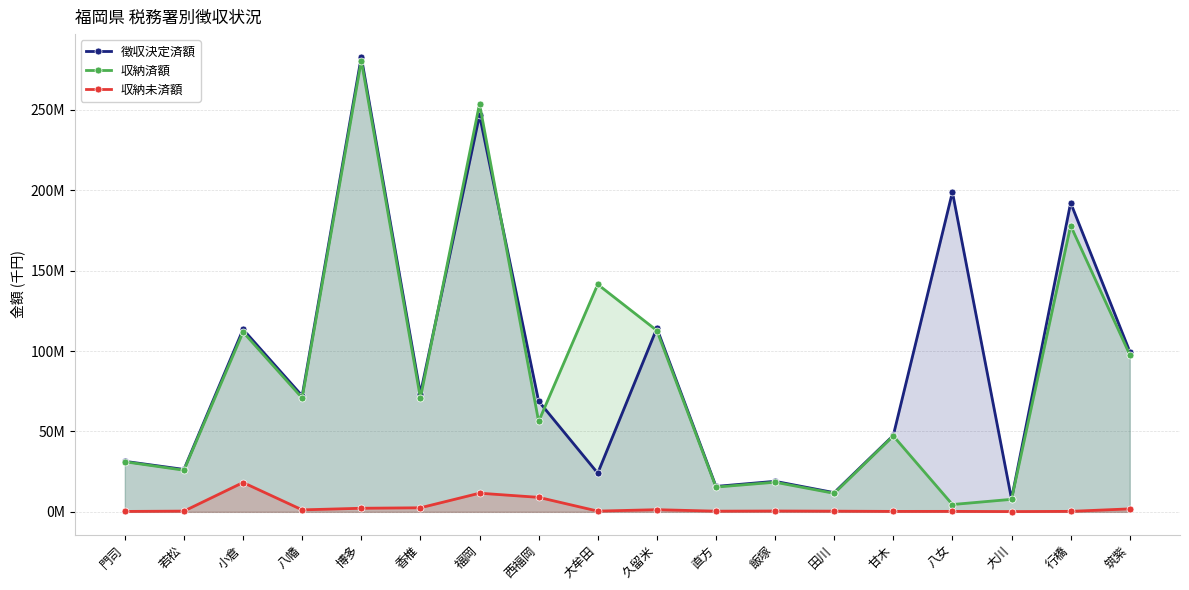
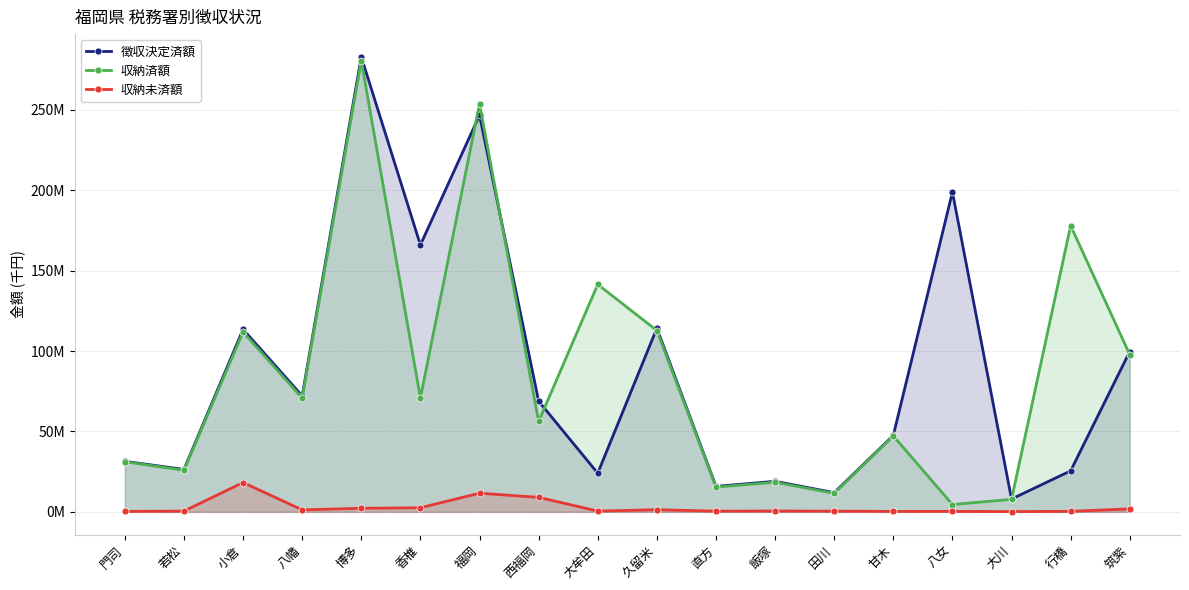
  {
    "徴収決定済額": {
      "小倉": 113000000,
      "博多": 283000000,
-     "香椎": 73000000,
+     "香椎": 166000000,
      "福岡": 247000000,
      "西福岡": 69000000,
      "大牟田": 24000000,
      "八女": 199000000,
-     "行橋": 192000000,
+     "行橋": 25000000,
      "筑紫": 100000000
    },
    "収納済額": {
      "小倉": 112000000,
      "博多": 281000000,
      "香椎": 71000000,
      "福岡": 254000000,
      "西福岡": 56000000,
      "大牟田": 141000000,
      "八女": 5000000,
      "行橋": 178000000,
      "筑紫": 98000000
    },
    "収納未済額": {
      "門司": 0,
      "若松": 0,
      "小倉": 18000000,
      "八幡": 1000000,
      "博多": 2000000,
      "香椎": 3000000,
      "福岡": 12000000,
      "西福岡": 9000000,
      "大牟田": 0,
      "久留米": 1000000,
      "直方": 0,
      "飯塚": 0,
      "田川": 0,
      "甘木": 0,
      "八女": 0,
      "大川": 0,
      "行橋": 0,
      "筑紫": 2000000
    }
  }
